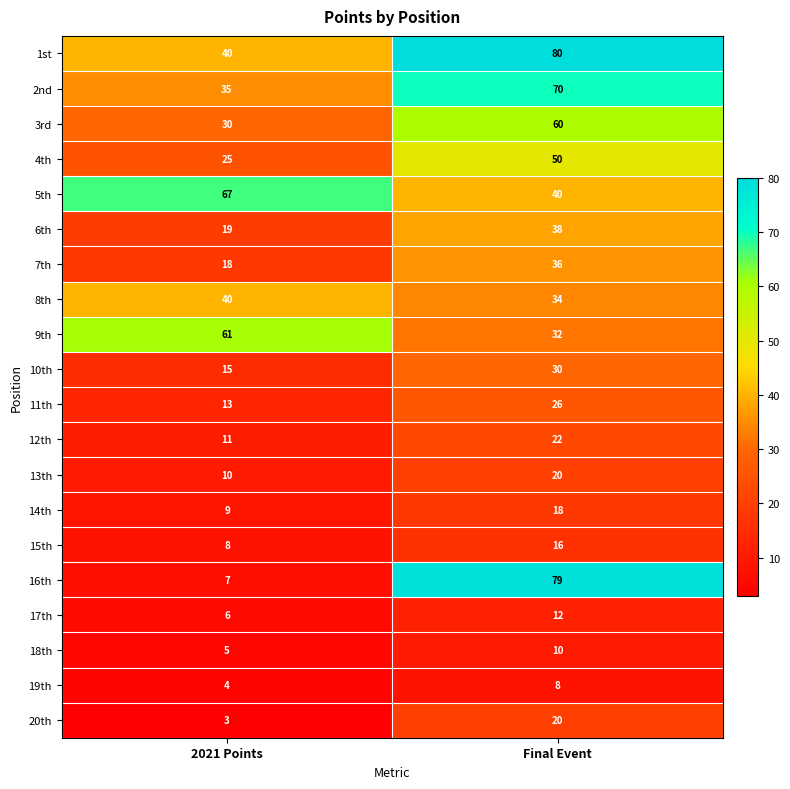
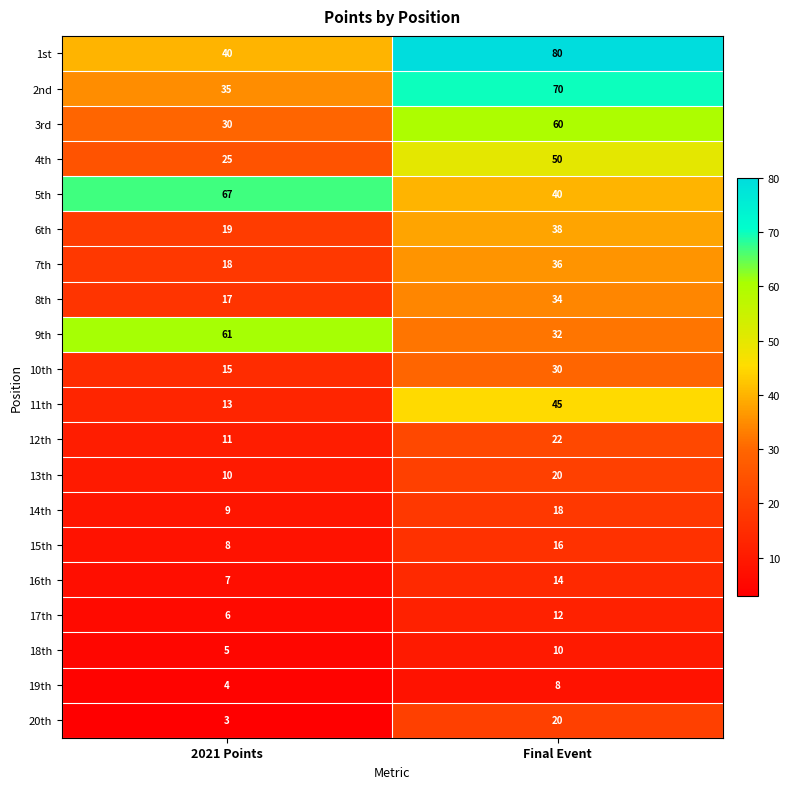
  {
    "1st": {
      "2021 Points": 40,
      "Final Event": 80
    },
    "2nd": {
      "2021 Points": 35,
      "Final Event": 70
    },
    "3rd": {
      "2021 Points": 30,
      "Final Event": 60
    },
    "4th": {
      "2021 Points": 25,
      "Final Event": 50
    },
    "5th": {
      "2021 Points": 67,
      "Final Event": 40
    },
    "6th": {
      "2021 Points": 19,
      "Final Event": 38
    },
    "7th": {
      "2021 Points": 18,
      "Final Event": 36
    },
    "8th": {
-     "2021 Points": 40,
+     "2021 Points": 17,
      "Final Event": 34
    },
    "9th": {
      "2021 Points": 61,
      "Final Event": 32
    },
    "10th": {
      "2021 Points": 15,
      "Final Event": 30
    },
    "11th": {
      "2021 Points": 13,
-     "Final Event": 26
+     "Final Event": 45
    },
    "12th": {
      "2021 Points": 11,
      "Final Event": 22
    },
    "13th": {
      "2021 Points": 10,
      "Final Event": 20
    },
    "14th": {
      "2021 Points": 9,
      "Final Event": 18
    },
    "15th": {
      "2021 Points": 8,
      "Final Event": 16
    },
    "16th": {
      "2021 Points": 7,
-     "Final Event": 79
+     "Final Event": 14
    },
    "17th": {
      "2021 Points": 6,
      "Final Event": 12
    },
    "18th": {
      "2021 Points": 5,
      "Final Event": 10
    },
    "19th": {
      "2021 Points": 4,
      "Final Event": 8
    },
    "20th": {
      "2021 Points": 3,
      "Final Event": 20
    }
  }
